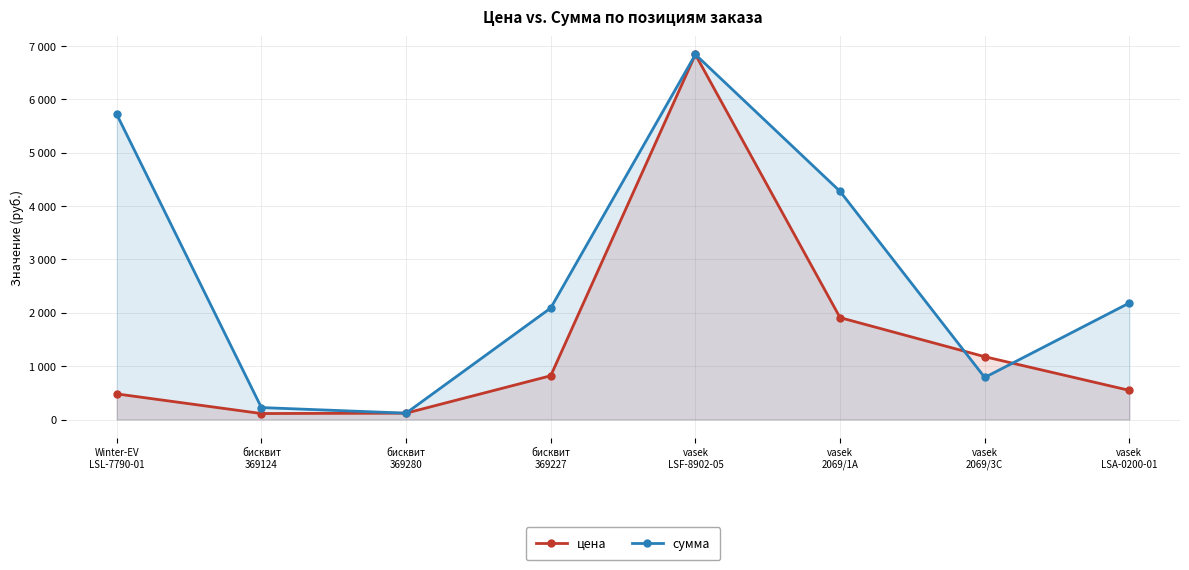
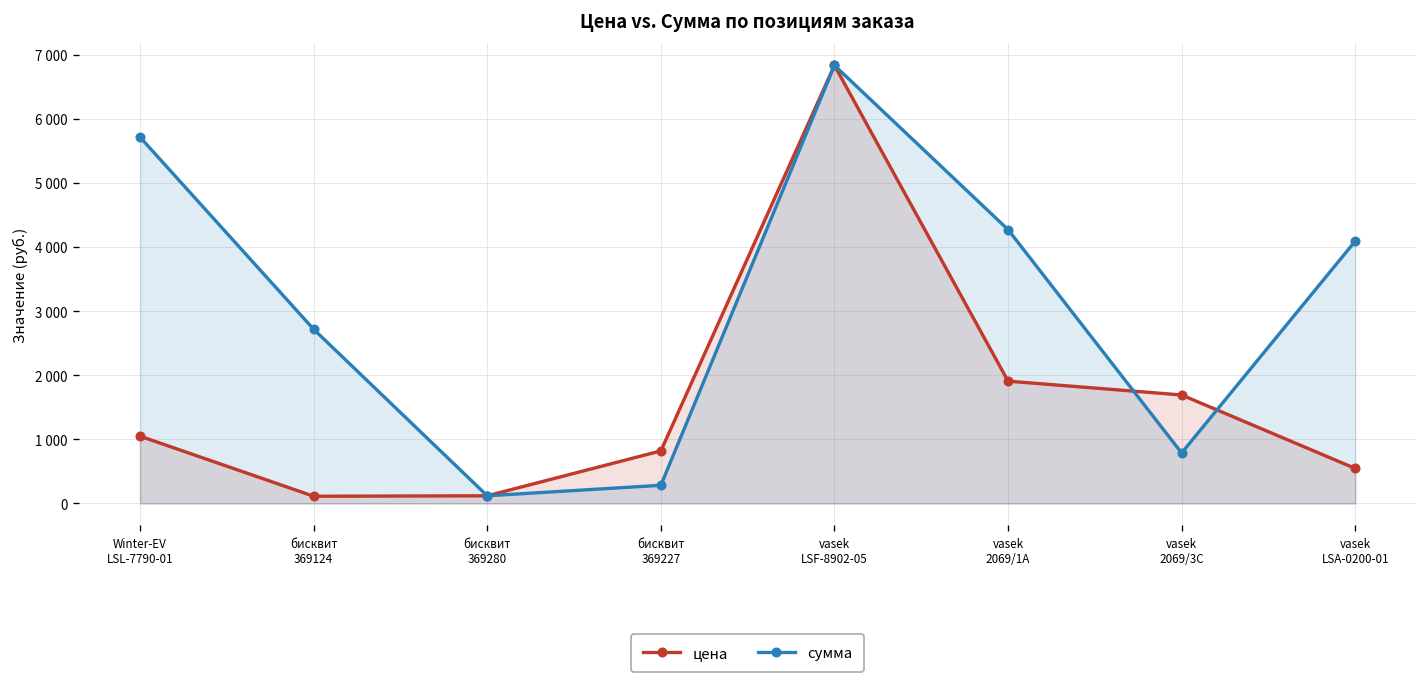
  {
    "цена": {
-     "Winter-EV LSL-7790-01": 500,
+     "Winter-EV LSL-7790-01": 1100,
      "бисквит 369124": 100,
      "бисквит 369227": 800,
      "vasek 2069/1A": 1900,
-     "vasek 2069/3C": 1200,
+     "vasek 2069/3C": 1700,
      "vasek LSA-0200-01": 500
    },
    "сумма": {
      "Winter-EV LSL-7790-01": 5700,
-     "бисквит 369124": 200,
-     "бисквит 369227": 2100,
+     "бисквит 369124": 2700,
+     "бисквит 369227": 300,
      "vasek 2069/1A": 4300,
      "vasek 2069/3C": 800,
-     "vasek LSA-0200-01": 2200
+     "vasek LSA-0200-01": 4100
    }
  }
